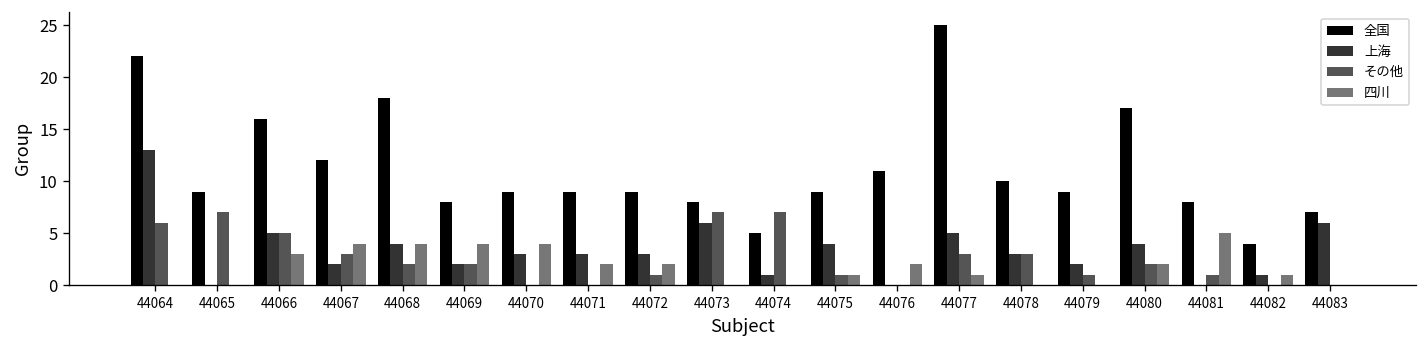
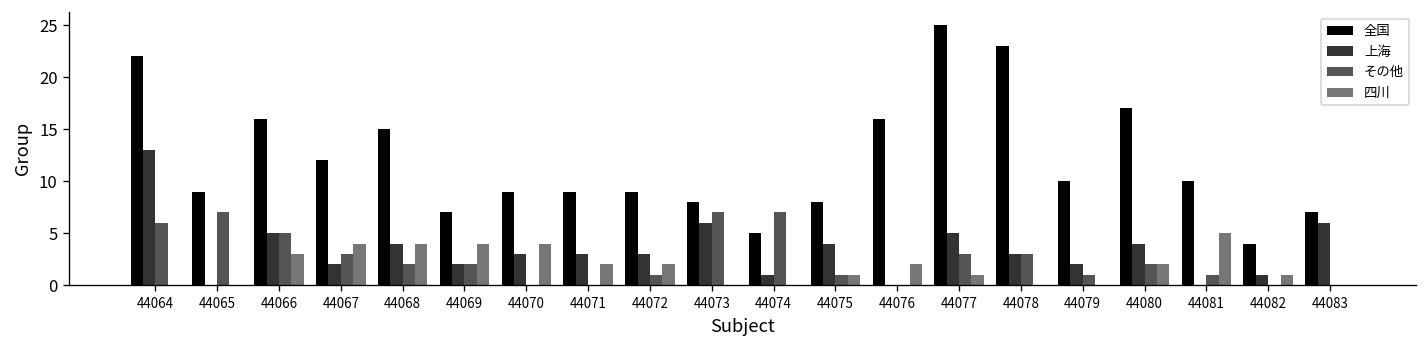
  {
    "全国": {
      "44064": 22,
      "44065": 9,
      "44066": 16,
      "44067": 12,
-     "44068": 18,
-     "44069": 8,
+     "44068": 15,
+     "44069": 7,
      "44070": 9,
      "44071": 9,
      "44072": 9,
      "44073": 8,
      "44074": 5,
-     "44075": 9,
-     "44076": 11,
+     "44075": 8,
+     "44076": 16,
      "44077": 25,
-     "44078": 10,
-     "44079": 9,
+     "44078": 23,
+     "44079": 10,
      "44080": 17,
-     "44081": 8,
+     "44081": 10,
      "44082": 4,
      "44083": 7
    }
  }
